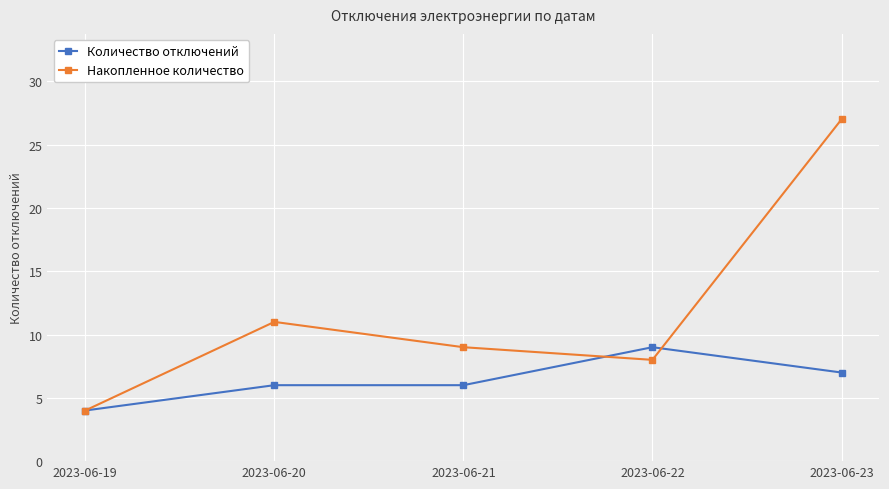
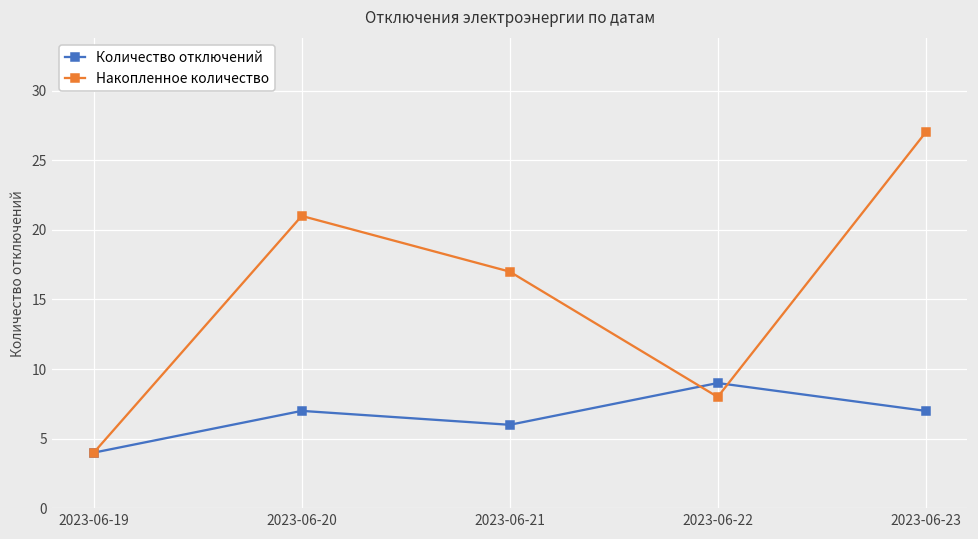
  {
    "Количество отключений": {
-     "2023-06-20": 6,
+     "2023-06-20": 7,
      "2023-06-21": 6,
      "2023-06-22": 9,
      "2023-06-23": 7
    },
    "Накопленное количество": {
-     "2023-06-20": 11,
-     "2023-06-21": 9,
+     "2023-06-20": 21,
+     "2023-06-21": 17,
      "2023-06-22": 8,
      "2023-06-23": 27
    }
  }
